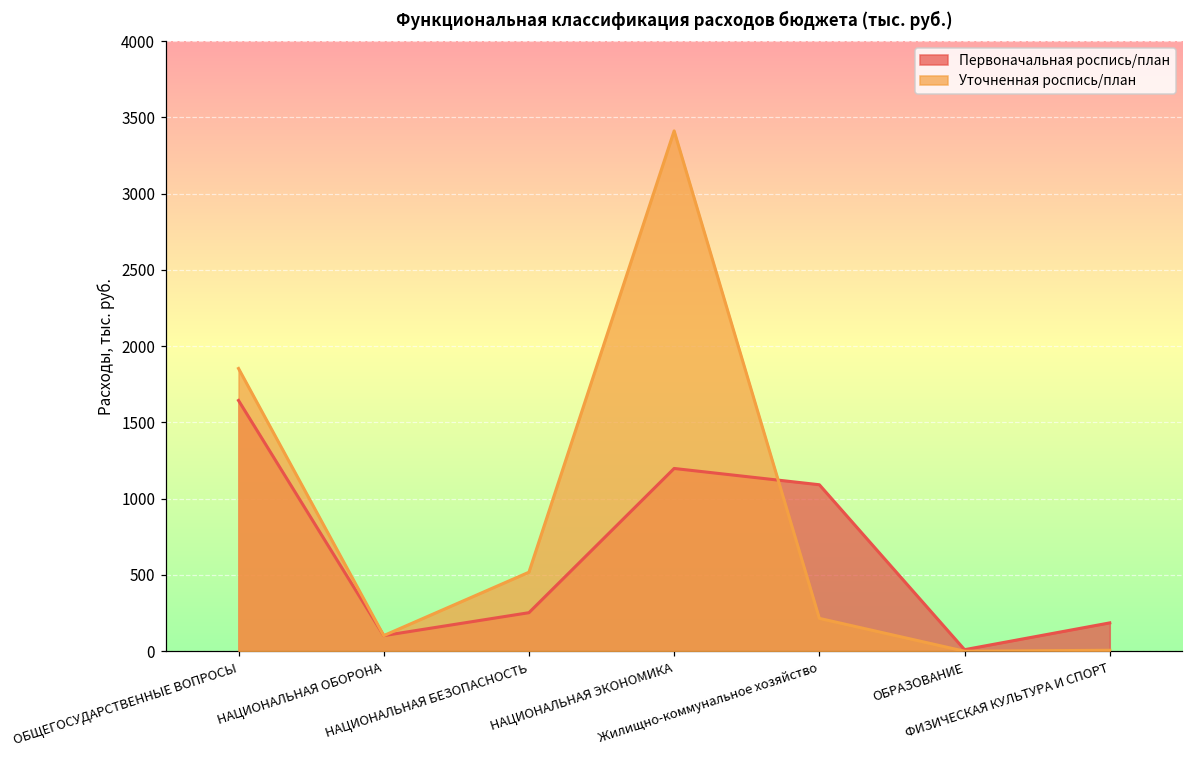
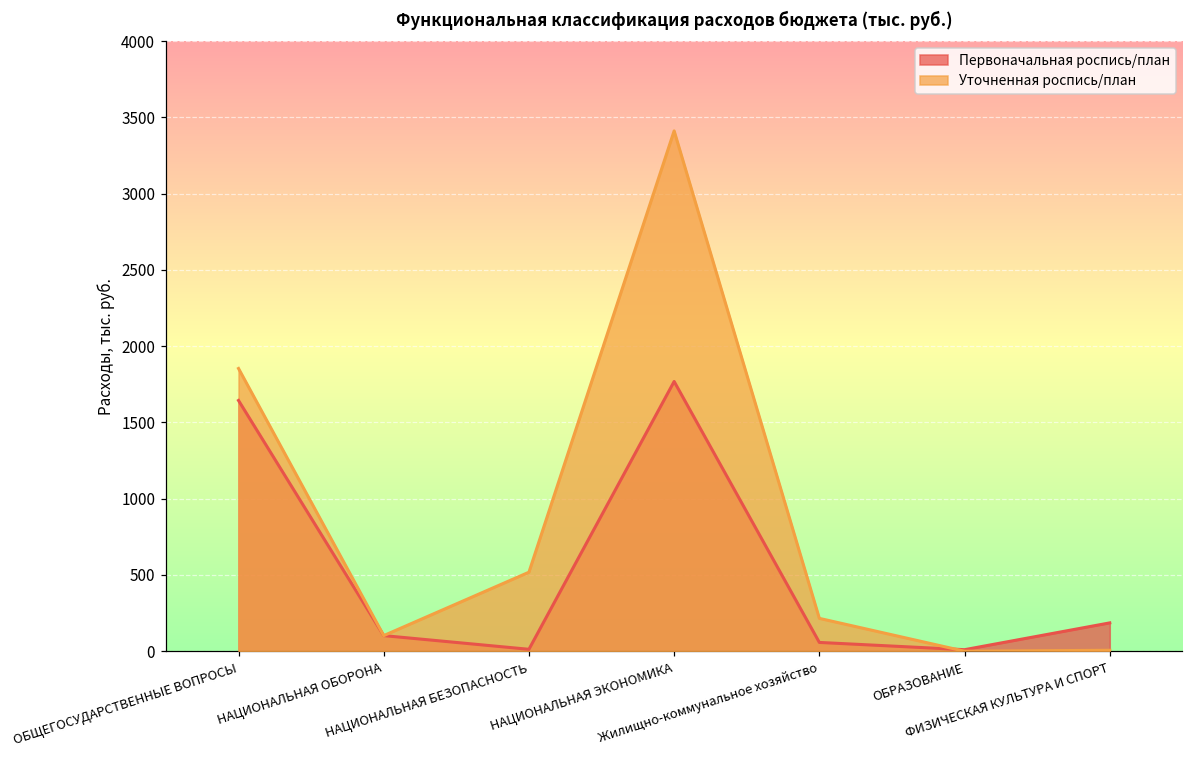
  {
    "Первоначальная роспись/план": {
      "ОБЩЕГОСУДАРСТВЕННЫЕ ВОПРОСЫ": 1640,
-     "НАЦИОНАЛЬНАЯ БЕЗОПАСНОСТЬ": 250,
-     "НАЦИОНАЛЬНАЯ ЭКОНОМИКА": 1200,
-     "Жилищно-коммунальное хозяйство": 1090,
+     "НАЦИОНАЛЬНАЯ БЕЗОПАСНОСТЬ": 10,
+     "НАЦИОНАЛЬНАЯ ЭКОНОМИКА": 1770,
+     "Жилищно-коммунальное хозяйство": 60,
      "ФИЗИЧЕСКАЯ КУЛЬТУРА И СПОРТ": 190
    },
    "Уточненная роспись/план": {
      "ОБЩЕГОСУДАРСТВЕННЫЕ ВОПРОСЫ": 1850,
      "НАЦИОНАЛЬНАЯ БЕЗОПАСНОСТЬ": 520,
      "НАЦИОНАЛЬНАЯ ЭКОНОМИКА": 3410,
      "Жилищно-коммунальное хозяйство": 220,
      "ФИЗИЧЕСКАЯ КУЛЬТУРА И СПОРТ": 10
    }
  }
